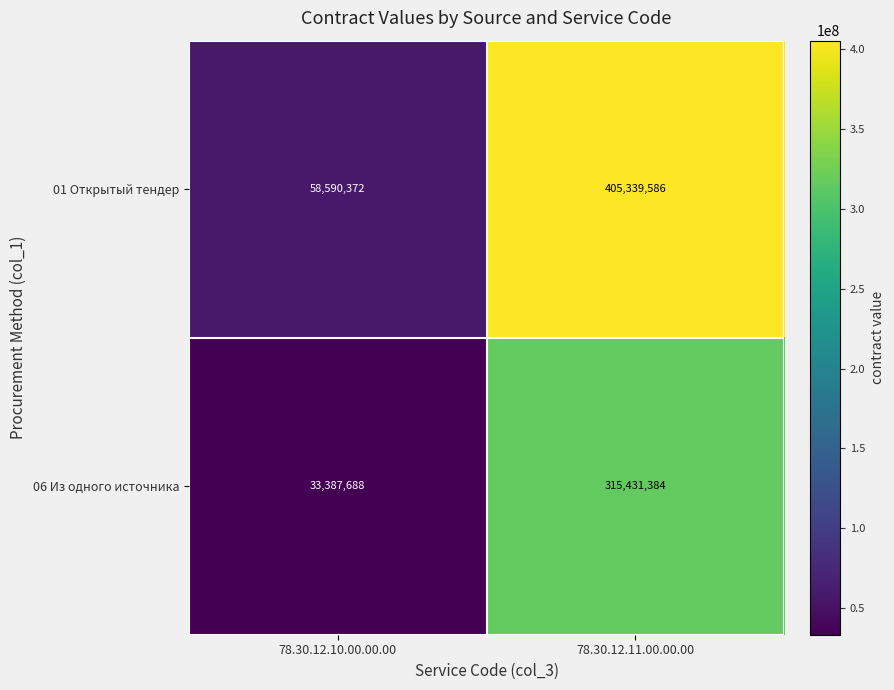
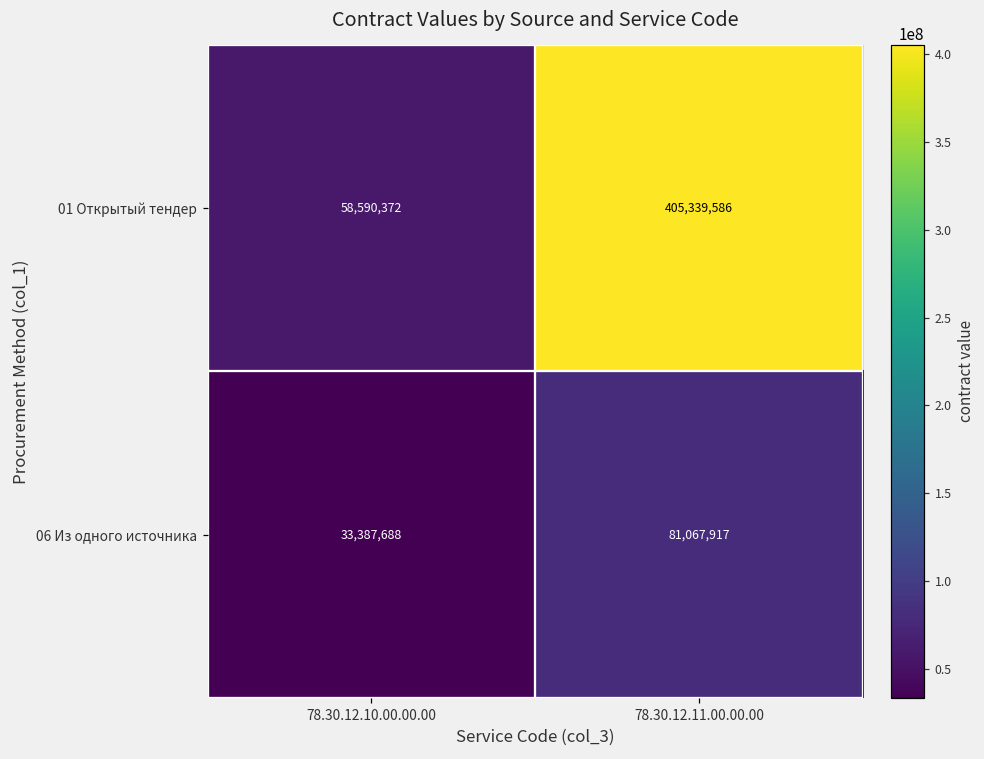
  {
    "01 Открытый тендер": {
      "78.30.12.10.00.00.00": "58,590,372",
      "78.30.12.11.00.00.00": "405,339,586"
    },
    "06 Из одного источника": {
      "78.30.12.10.00.00.00": "33,387,688",
-     "78.30.12.11.00.00.00": "315,431,384"
+     "78.30.12.11.00.00.00": "81,067,917"
    }
  }
